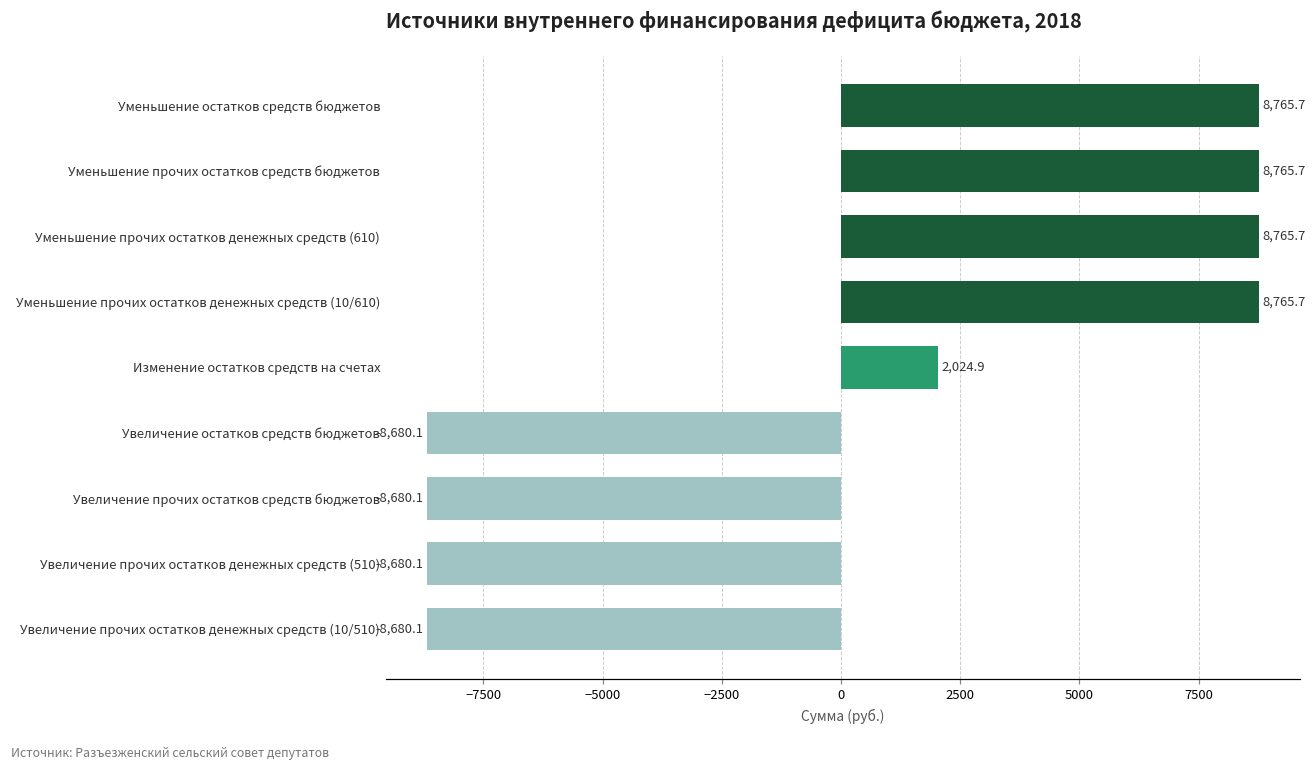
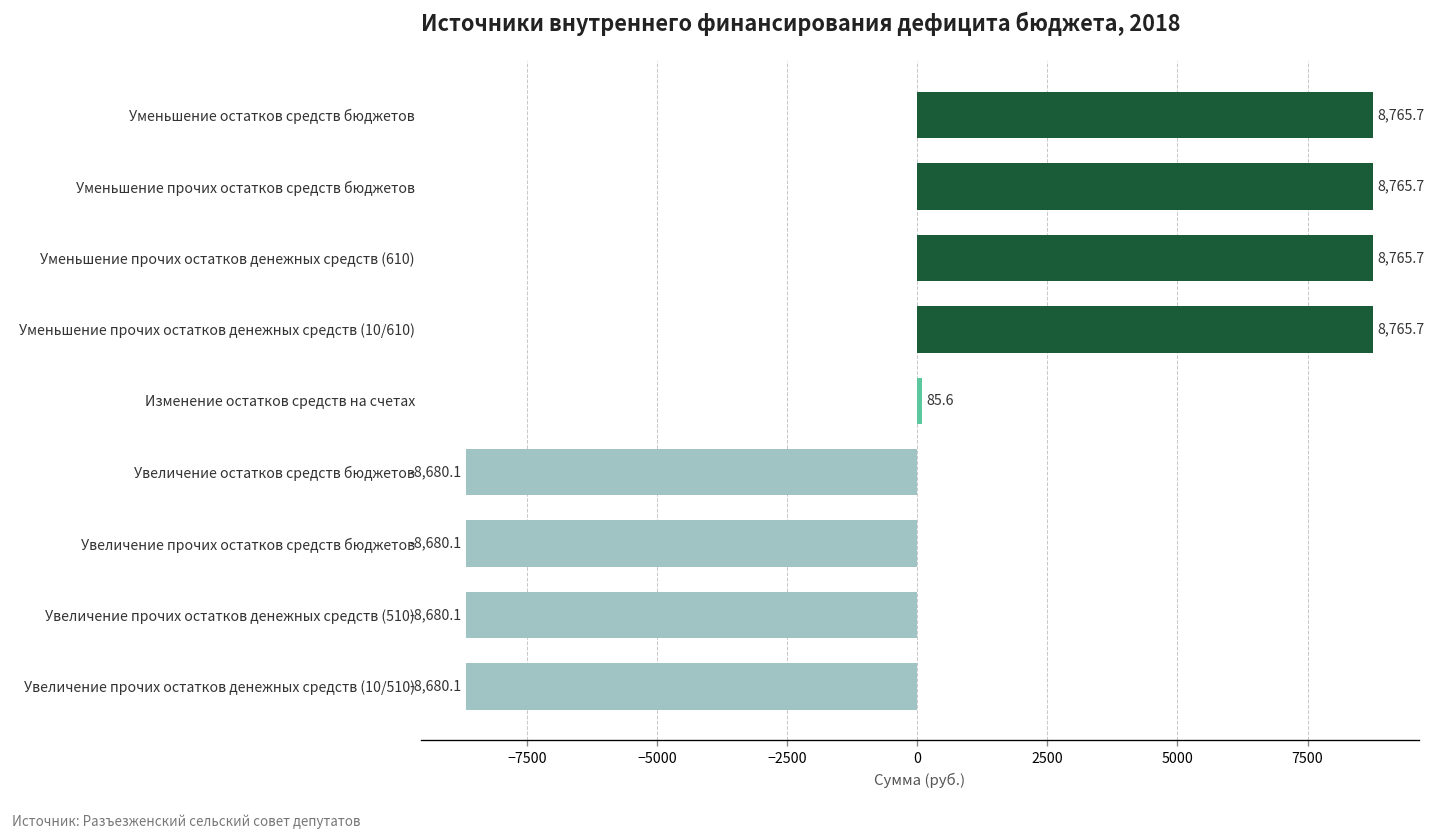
  {
    "Уменьшение остатков средств бюджетов": "8,765.7",
    "Уменьшение прочих остатков средств бюджетов": "8,765.7",
    "Уменьшение прочих остатков денежных средств (610)": "8,765.7",
    "Уменьшение прочих остатков денежных средств (10/610)": "8,765.7",
-   "Изменение остатков средств на счетах": "2,024.9",
+   "Изменение остатков средств на счетах": "85.6",
    "Увеличение остатков средств бюджетов": "-8,680.1",
    "Увеличение прочих остатков средств бюджетов": "-8,680.1",
    "Увеличение прочих остатков денежных средств (510)": "-8,680.1",
    "Увеличение прочих остатков денежных средств (10/510)": "-8,680.1"
  }
